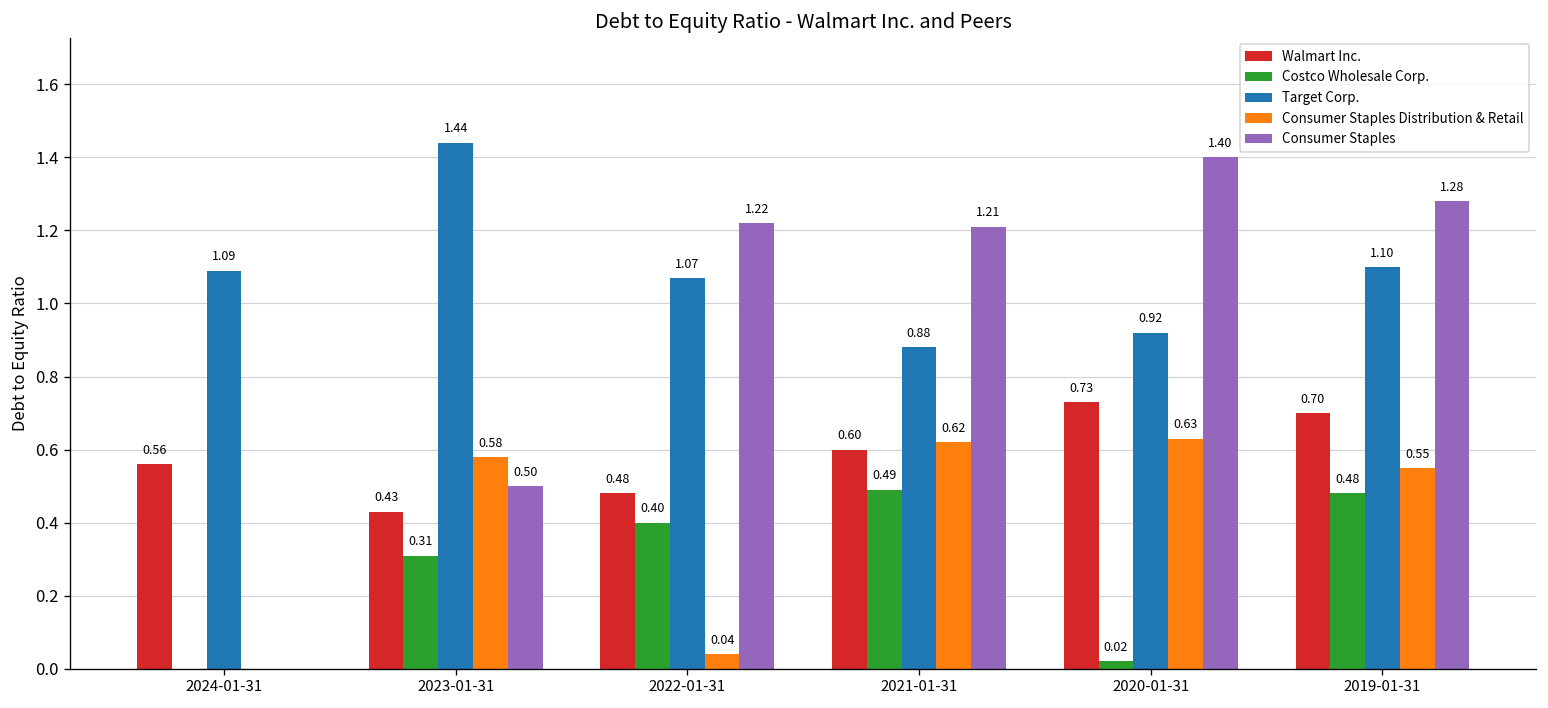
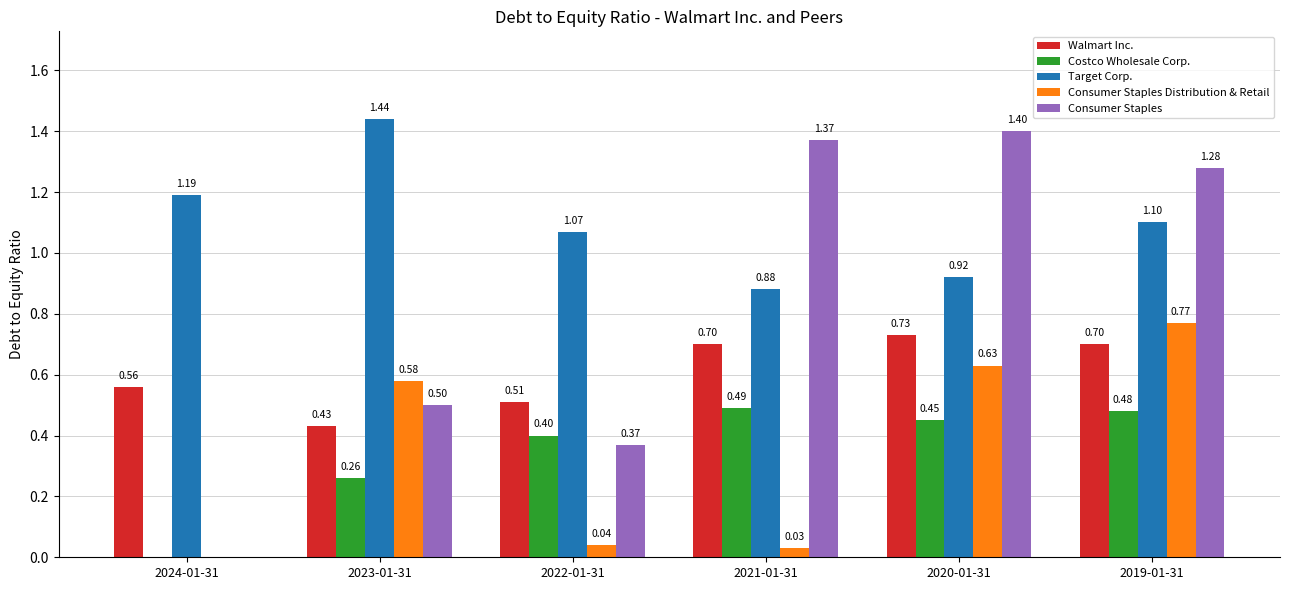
  {
    "Walmart Inc.": {
      "2024-01-31": 0.56,
      "2023-01-31": 0.43,
-     "2022-01-31": 0.48,
-     "2021-01-31": 0.60,
+     "2022-01-31": 0.51,
+     "2021-01-31": 0.70,
      "2020-01-31": 0.73,
      "2019-01-31": 0.70
    },
    "Costco Wholesale Corp.": {
-     "2023-01-31": 0.31,
+     "2023-01-31": 0.26,
      "2022-01-31": 0.40,
      "2021-01-31": 0.49,
-     "2020-01-31": 0.02,
+     "2020-01-31": 0.45,
      "2019-01-31": 0.48
    },
    "Target Corp.": {
-     "2024-01-31": 1.09,
+     "2024-01-31": 1.19,
      "2023-01-31": 1.44,
      "2022-01-31": 1.07,
      "2021-01-31": 0.88,
      "2020-01-31": 0.92,
      "2019-01-31": 1.10
    },
    "Consumer Staples Distribution & Retail": {
      "2023-01-31": 0.58,
      "2022-01-31": 0.04,
-     "2021-01-31": 0.62,
+     "2021-01-31": 0.03,
      "2020-01-31": 0.63,
-     "2019-01-31": 0.55
+     "2019-01-31": 0.77
    },
    "Consumer Staples": {
      "2023-01-31": 0.50,
-     "2022-01-31": 1.22,
-     "2021-01-31": 1.21,
+     "2022-01-31": 0.37,
+     "2021-01-31": 1.37,
      "2020-01-31": 1.40,
      "2019-01-31": 1.28
    }
  }
